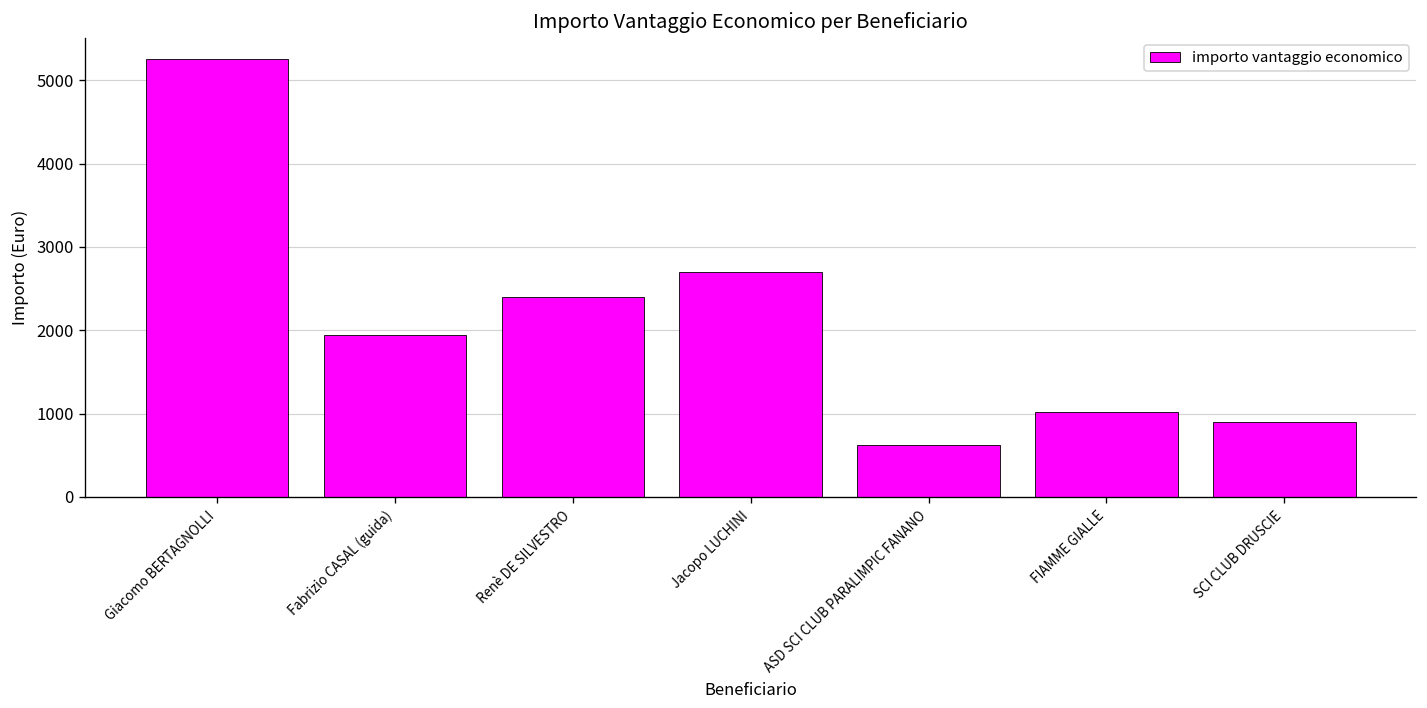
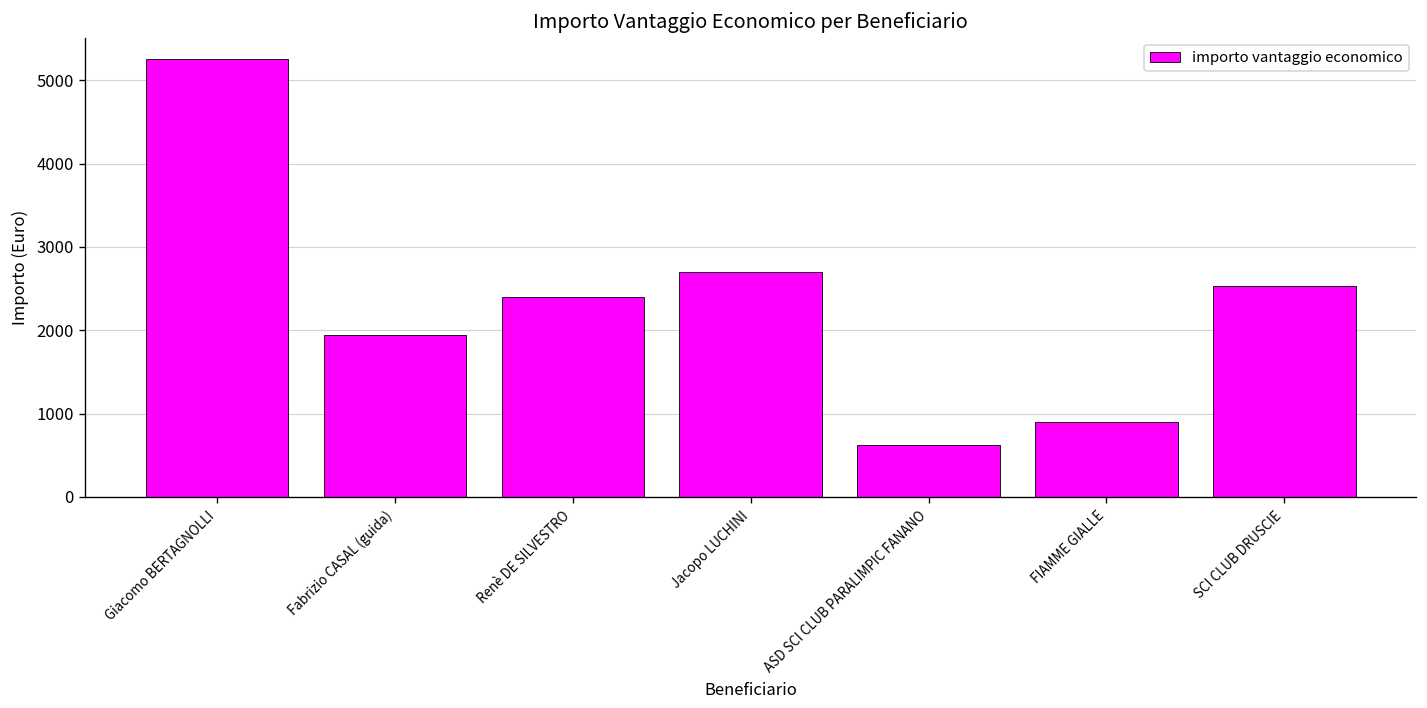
  {
    "Giacomo BERTAGNOLLI": 5300,
    "Fabrizio CASAL (guida)": 1900,
    "Renè DE SILVESTRO": 2400,
    "Jacopo LUCHINI": 2700,
    "ASD SCI CLUB PARALIMPIC FANANO": 600,
-   "FIAMME GIALLE": 1000,
-   "SCI CLUB DRUSCIE": 900
+   "FIAMME GIALLE": 900,
+   "SCI CLUB DRUSCIE": 2500
  }
